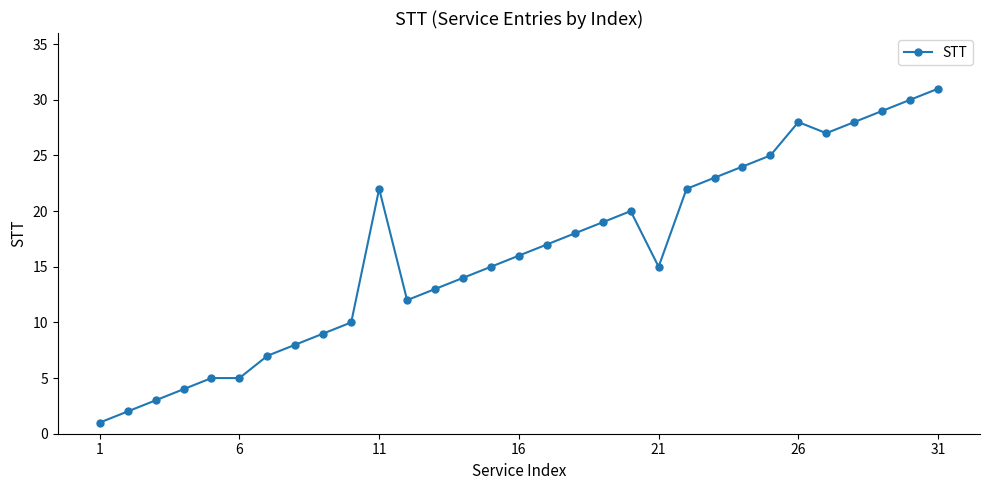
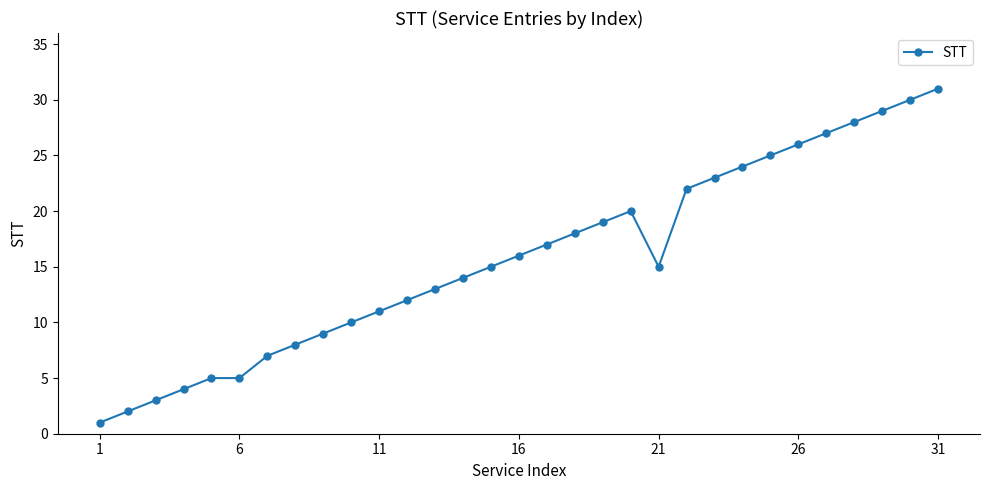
  {
    "1": 1,
    "6": 5,
-   "11": 22,
+   "11": 11,
    "16": 16,
    "21": 15,
-   "26": 28,
+   "26": 26,
    "31": 31
  }
